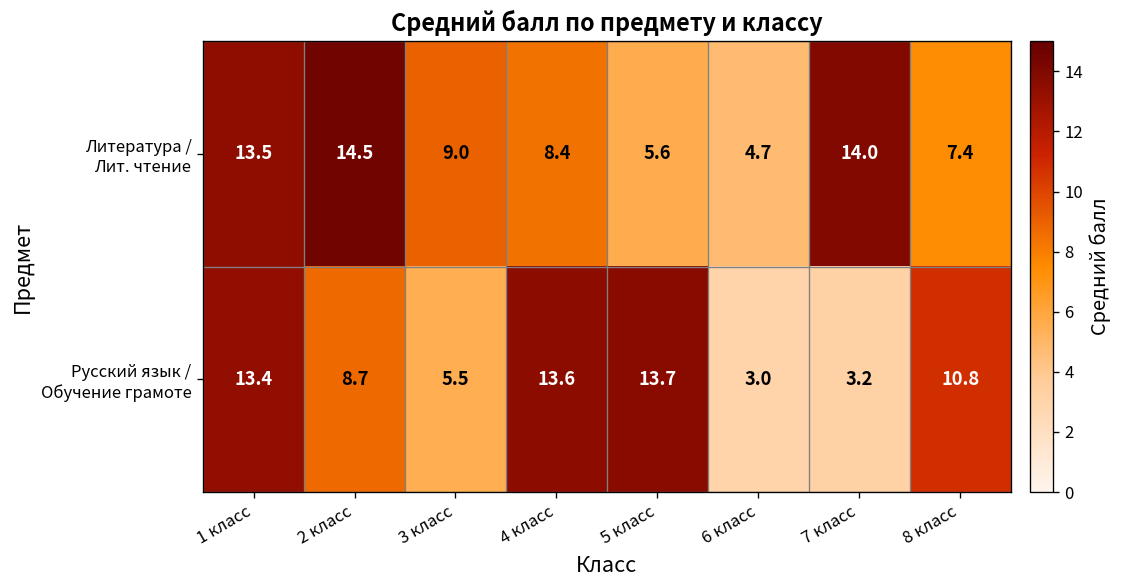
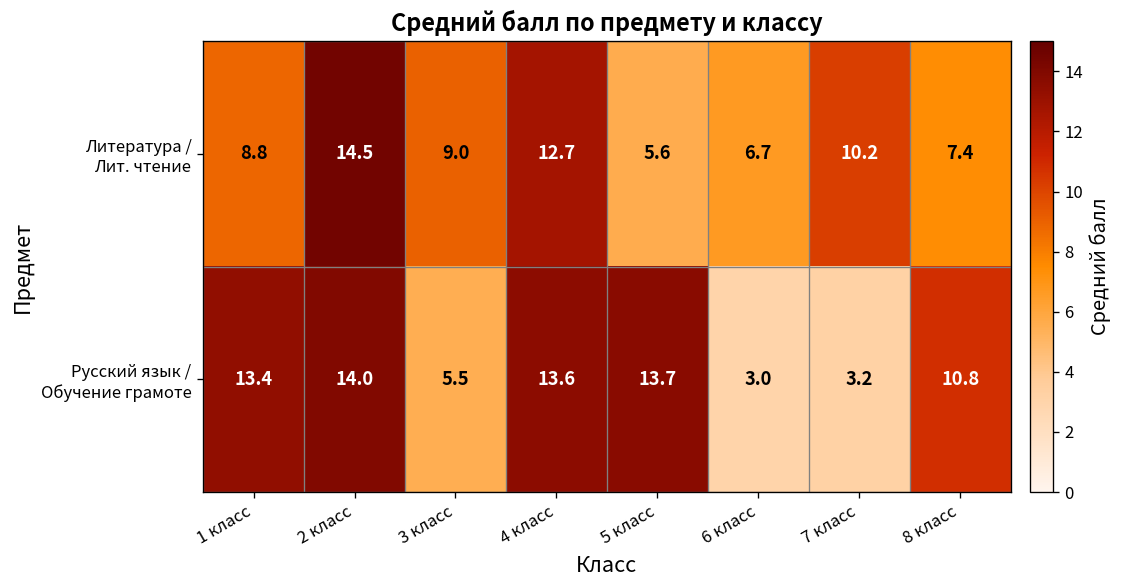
  {
    "Литература / Лит. чтение": {
-     "1 класс": 13.5,
+     "1 класс": 8.8,
      "2 класс": 14.5,
      "3 класс": 9.0,
-     "4 класс": 8.4,
+     "4 класс": 12.7,
      "5 класс": 5.6,
-     "6 класс": 4.7,
-     "7 класс": 14.0,
+     "6 класс": 6.7,
+     "7 класс": 10.2,
      "8 класс": 7.4
    },
    "Русский язык / Обучение грамоте": {
      "1 класс": 13.4,
-     "2 класс": 8.7,
+     "2 класс": 14.0,
      "3 класс": 5.5,
      "4 класс": 13.6,
      "5 класс": 13.7,
      "6 класс": 3.0,
      "7 класс": 3.2,
      "8 класс": 10.8
    }
  }
